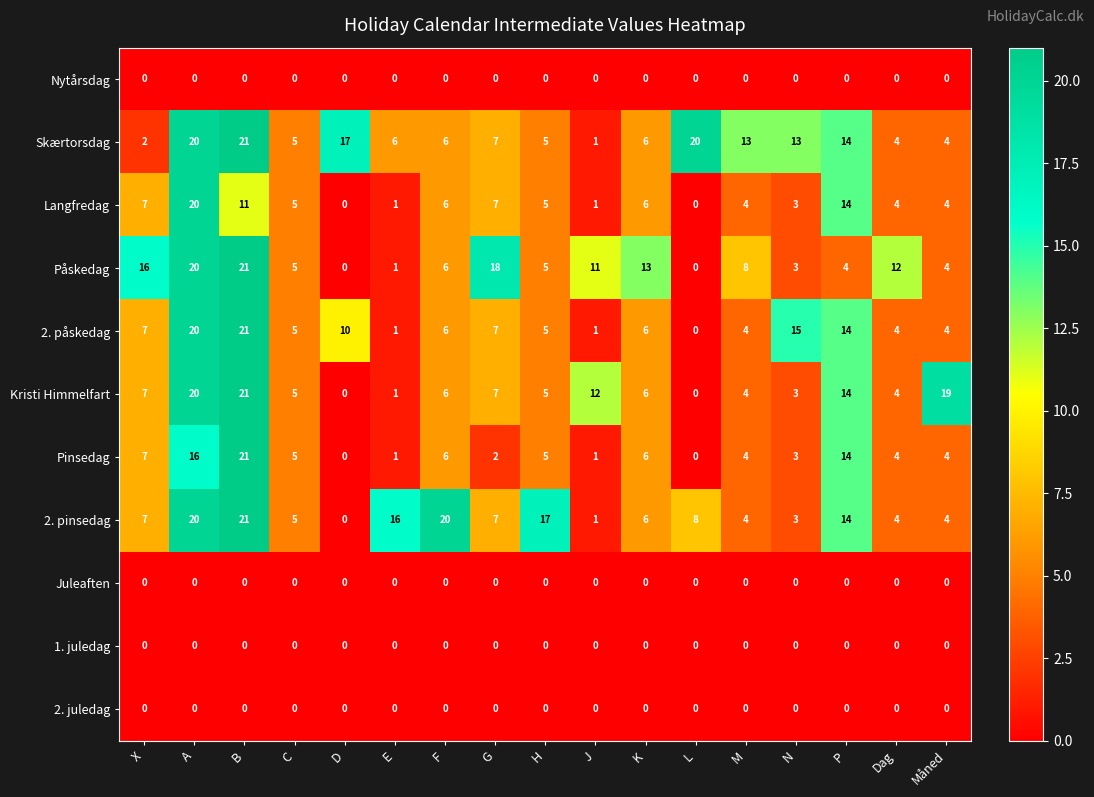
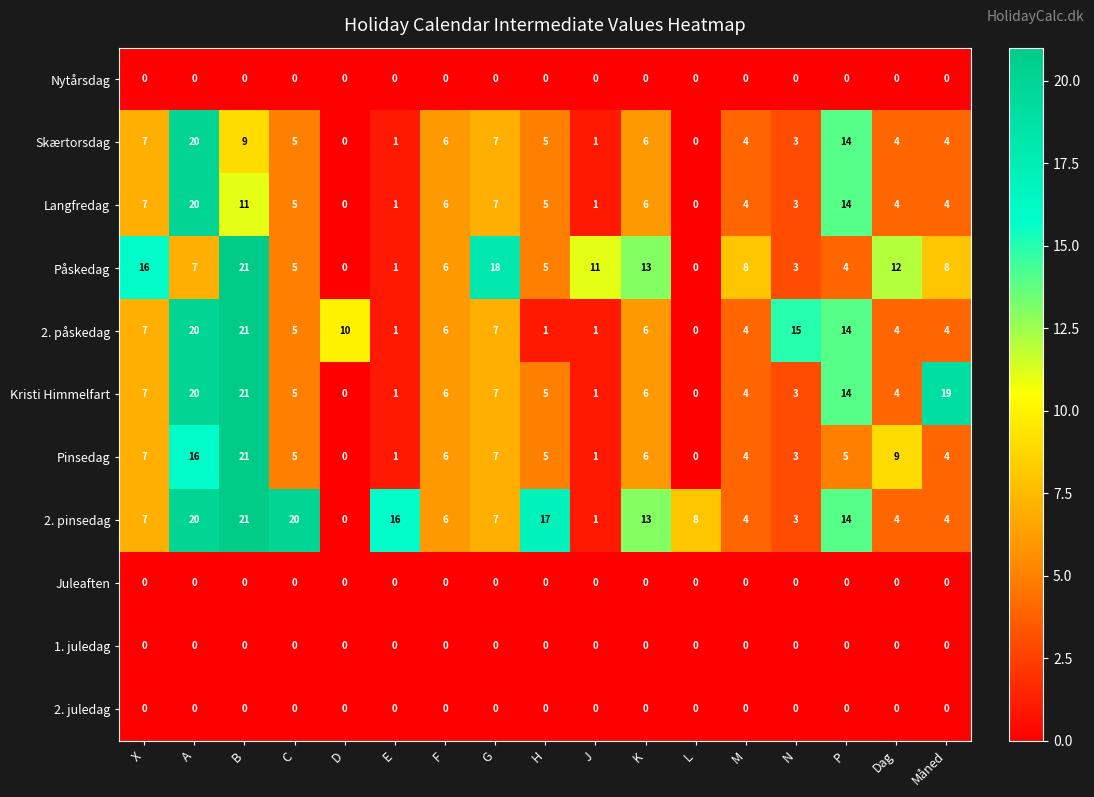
  {
    "Nytårsdag": {
      "X": 0,
      "A": 0,
      "B": 0,
      "C": 0,
      "D": 0,
      "E": 0,
      "F": 0,
      "G": 0,
      "H": 0,
      "J": 0,
      "K": 0,
      "L": 0,
      "M": 0,
      "N": 0,
      "P": 0,
      "Dag": 0,
      "Måned": 0
    },
    "Skærtorsdag": {
-     "X": 2,
+     "X": 7,
      "A": 20,
-     "B": 21,
+     "B": 9,
      "C": 5,
-     "D": 17,
-     "E": 6,
+     "D": 0,
+     "E": 1,
      "F": 6,
      "G": 7,
      "H": 5,
      "J": 1,
      "K": 6,
-     "L": 20,
-     "M": 13,
-     "N": 13,
+     "L": 0,
+     "M": 4,
+     "N": 3,
      "P": 14,
      "Dag": 4,
      "Måned": 4
    },
    "Langfredag": {
      "X": 7,
      "A": 20,
      "B": 11,
      "C": 5,
      "D": 0,
      "E": 1,
      "F": 6,
      "G": 7,
      "H": 5,
      "J": 1,
      "K": 6,
      "L": 0,
      "M": 4,
      "N": 3,
      "P": 14,
      "Dag": 4,
      "Måned": 4
    },
    "Påskedag": {
      "X": 16,
-     "A": 20,
+     "A": 7,
      "B": 21,
      "C": 5,
      "D": 0,
      "E": 1,
      "F": 6,
      "G": 18,
      "H": 5,
      "J": 11,
      "K": 13,
      "L": 0,
      "M": 8,
      "N": 3,
      "P": 4,
      "Dag": 12,
-     "Måned": 4
+     "Måned": 8
    },
    "2. påskedag": {
      "X": 7,
      "A": 20,
      "B": 21,
      "C": 5,
      "D": 10,
      "E": 1,
      "F": 6,
      "G": 7,
-     "H": 5,
+     "H": 1,
      "J": 1,
      "K": 6,
      "L": 0,
      "M": 4,
      "N": 15,
      "P": 14,
      "Dag": 4,
      "Måned": 4
    },
    "Kristi Himmelfart": {
      "X": 7,
      "A": 20,
      "B": 21,
      "C": 5,
      "D": 0,
      "E": 1,
      "F": 6,
      "G": 7,
      "H": 5,
-     "J": 12,
+     "J": 1,
      "K": 6,
      "L": 0,
      "M": 4,
      "N": 3,
      "P": 14,
      "Dag": 4,
      "Måned": 19
    },
    "Pinsedag": {
      "X": 7,
      "A": 16,
      "B": 21,
      "C": 5,
      "D": 0,
      "E": 1,
      "F": 6,
-     "G": 2,
+     "G": 7,
      "H": 5,
      "J": 1,
      "K": 6,
      "L": 0,
      "M": 4,
      "N": 3,
-     "P": 14,
-     "Dag": 4,
+     "P": 5,
+     "Dag": 9,
      "Måned": 4
    },
    "2. pinsedag": {
      "X": 7,
      "A": 20,
      "B": 21,
-     "C": 5,
+     "C": 20,
      "D": 0,
      "E": 16,
-     "F": 20,
+     "F": 6,
      "G": 7,
      "H": 17,
      "J": 1,
-     "K": 6,
+     "K": 13,
      "L": 8,
      "M": 4,
      "N": 3,
      "P": 14,
      "Dag": 4,
      "Måned": 4
    },
    "Juleaften": {
      "X": 0,
      "A": 0,
      "B": 0,
      "C": 0,
      "D": 0,
      "E": 0,
      "F": 0,
      "G": 0,
      "H": 0,
      "J": 0,
      "K": 0,
      "L": 0,
      "M": 0,
      "N": 0,
      "P": 0,
      "Dag": 0,
      "Måned": 0
    },
    "1. juledag": {
      "X": 0,
      "A": 0,
      "B": 0,
      "C": 0,
      "D": 0,
      "E": 0,
      "F": 0,
      "G": 0,
      "H": 0,
      "J": 0,
      "K": 0,
      "L": 0,
      "M": 0,
      "N": 0,
      "P": 0,
      "Dag": 0,
      "Måned": 0
    },
    "2. juledag": {
      "X": 0,
      "A": 0,
      "B": 0,
      "C": 0,
      "D": 0,
      "E": 0,
      "F": 0,
      "G": 0,
      "H": 0,
      "J": 0,
      "K": 0,
      "L": 0,
      "M": 0,
      "N": 0,
      "P": 0,
      "Dag": 0,
      "Måned": 0
    }
  }
